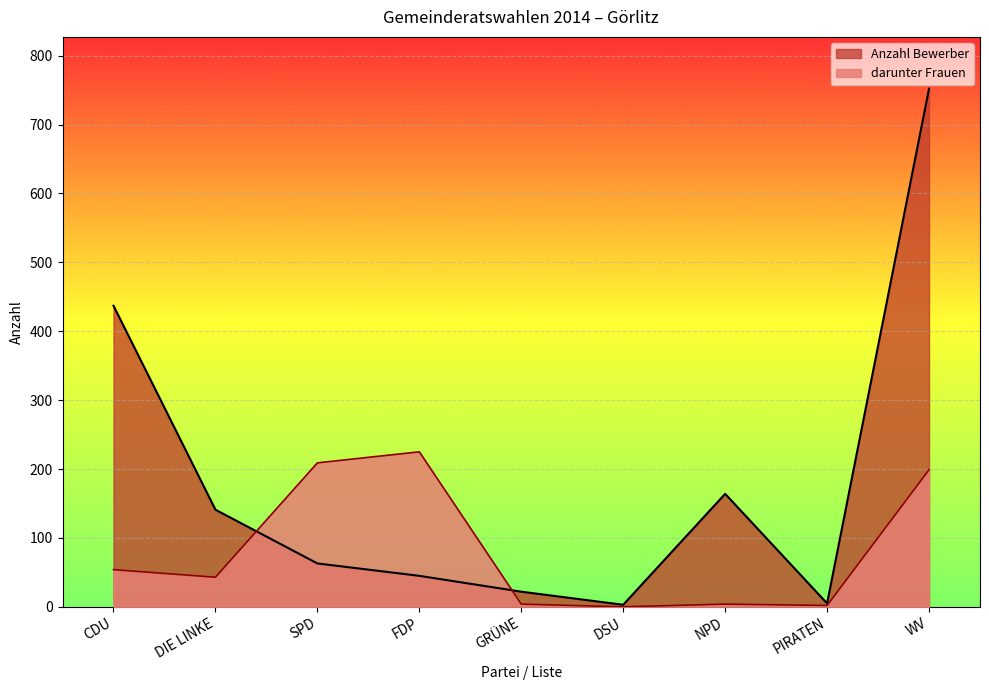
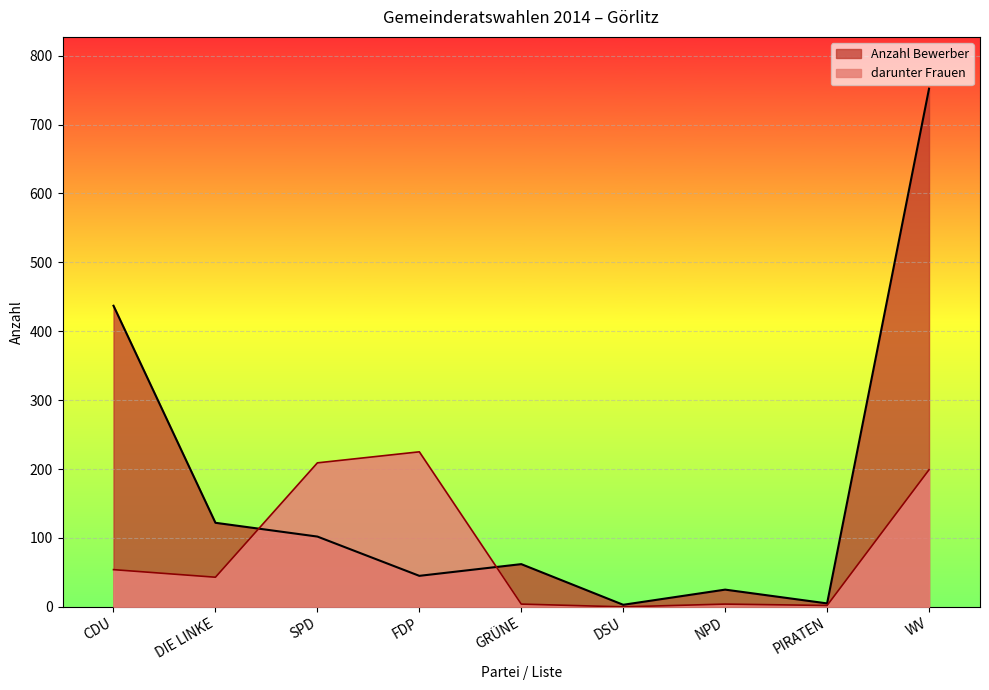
  {
    "Anzahl Bewerber": {
      "CDU": 440,
-     "DIE LINKE": 140,
-     "SPD": 60,
+     "DIE LINKE": 120,
+     "SPD": 100,
      "FDP": 50,
-     "GRÜNE": 20,
-     "NPD": 160,
+     "GRÜNE": 60,
+     "NPD": 30,
      "WV": 750
    },
    "darunter Frauen": {
      "CDU": 50,
      "DIE LINKE": 40,
      "SPD": 210,
      "FDP": 230,
      "GRÜNE": 0,
      "NPD": 0,
      "WV": 200
    }
  }
